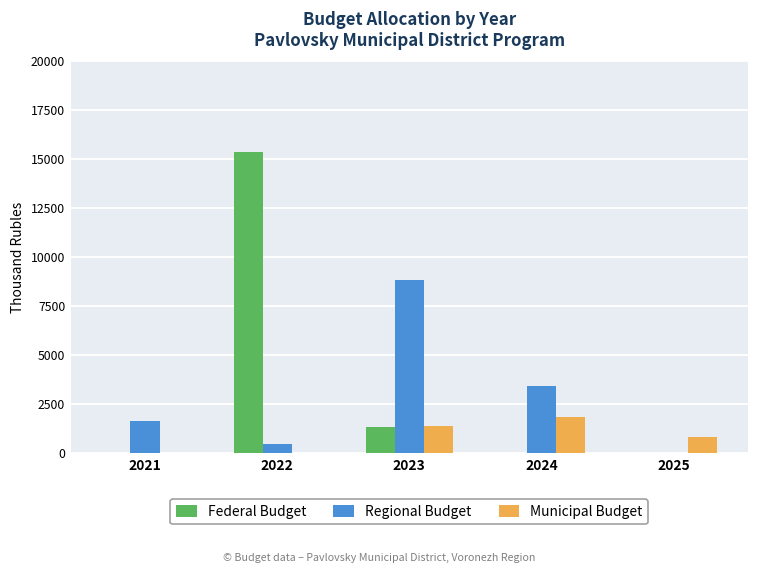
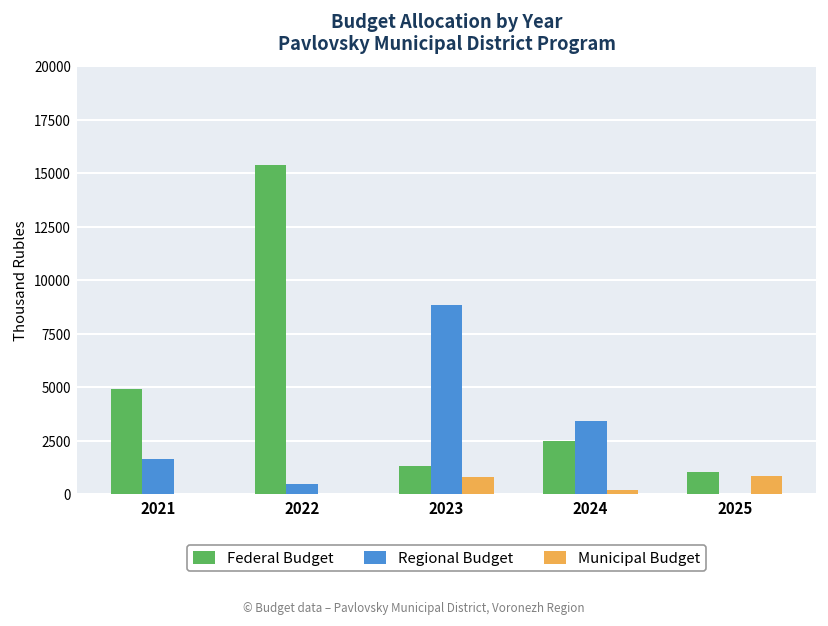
  {
    "Federal Budget": {
-     "2021": 0,
+     "2021": 4900,
      "2022": 15400,
      "2023": 1300,
-     "2024": 0,
-     "2025": 0
+     "2024": 2500,
+     "2025": 1100
    },
    "Regional Budget": {
      "2021": 1600,
      "2022": 500,
      "2023": 8800,
      "2024": 3400,
      "2025": 0
    },
    "Municipal Budget": {
      "2021": 0,
-     "2023": 1400,
-     "2024": 1800,
+     "2023": 800,
+     "2024": 200,
      "2025": 800
    }
  }
